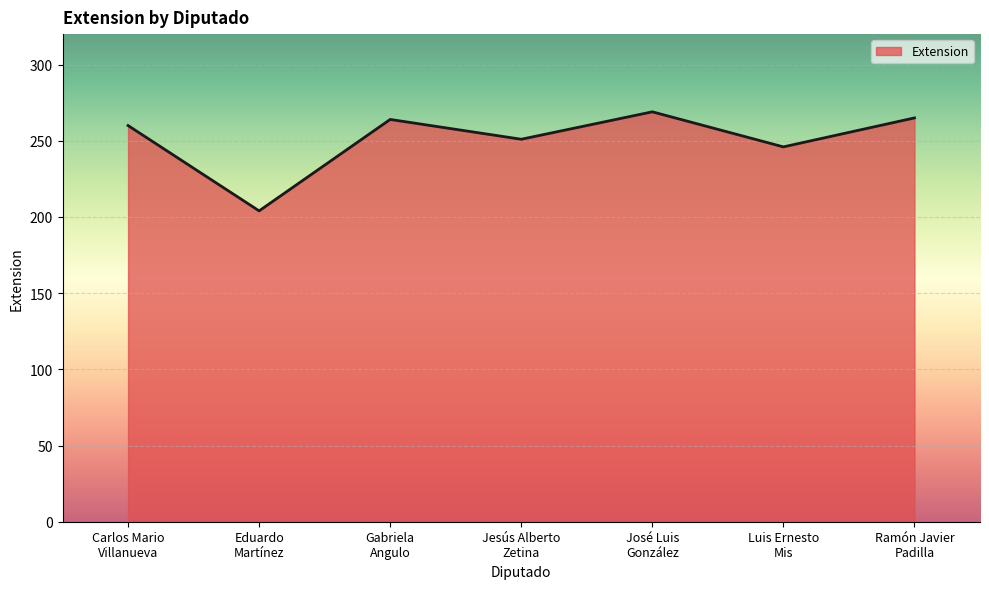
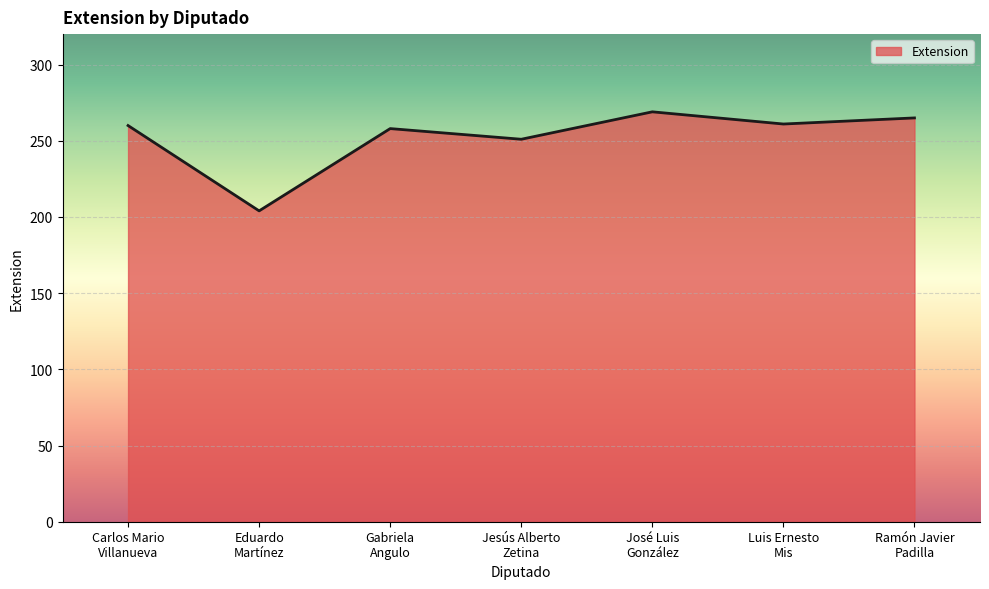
  {
    "Carlos Mario Villanueva": 260,
    "Eduardo Martínez": 204,
-   "Gabriela Angulo": 264,
+   "Gabriela Angulo": 258,
    "Jesús Alberto Zetina": 251,
    "José Luis González": 269,
-   "Luis Ernesto Mis": 246,
+   "Luis Ernesto Mis": 261,
    "Ramón Javier Padilla": 265
  }
